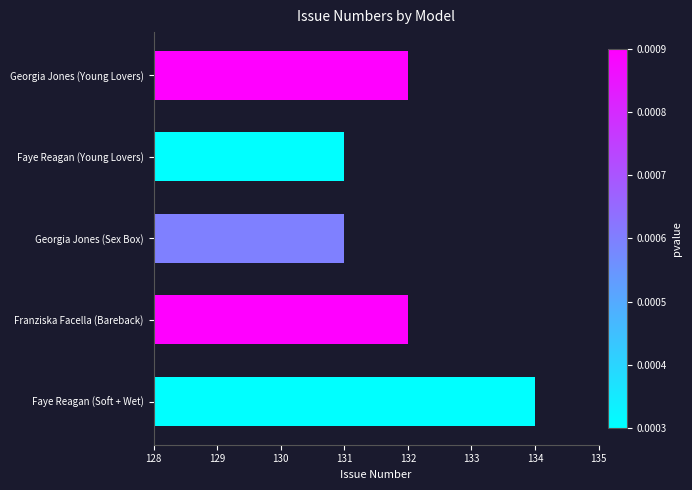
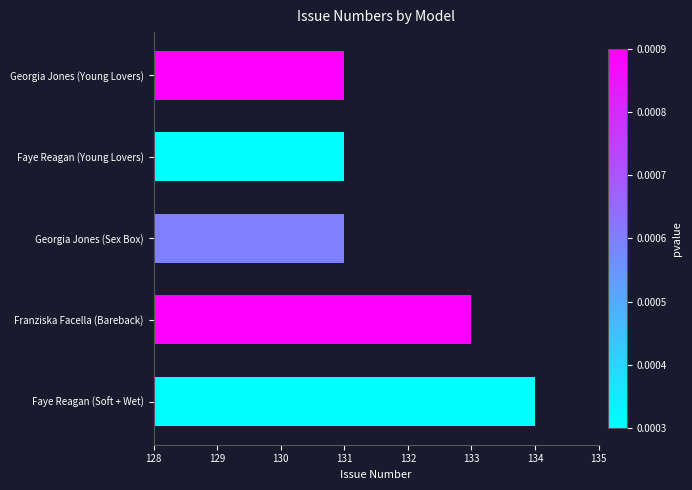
  {
-   "Georgia Jones (Young Lovers)": 132,
+   "Georgia Jones (Young Lovers)": 131,
    "Faye Reagan (Young Lovers)": 131,
    "Georgia Jones (Sex Box)": 131,
-   "Franziska Facella (Bareback)": 132,
+   "Franziska Facella (Bareback)": 133,
    "Faye Reagan (Soft + Wet)": 134
  }
